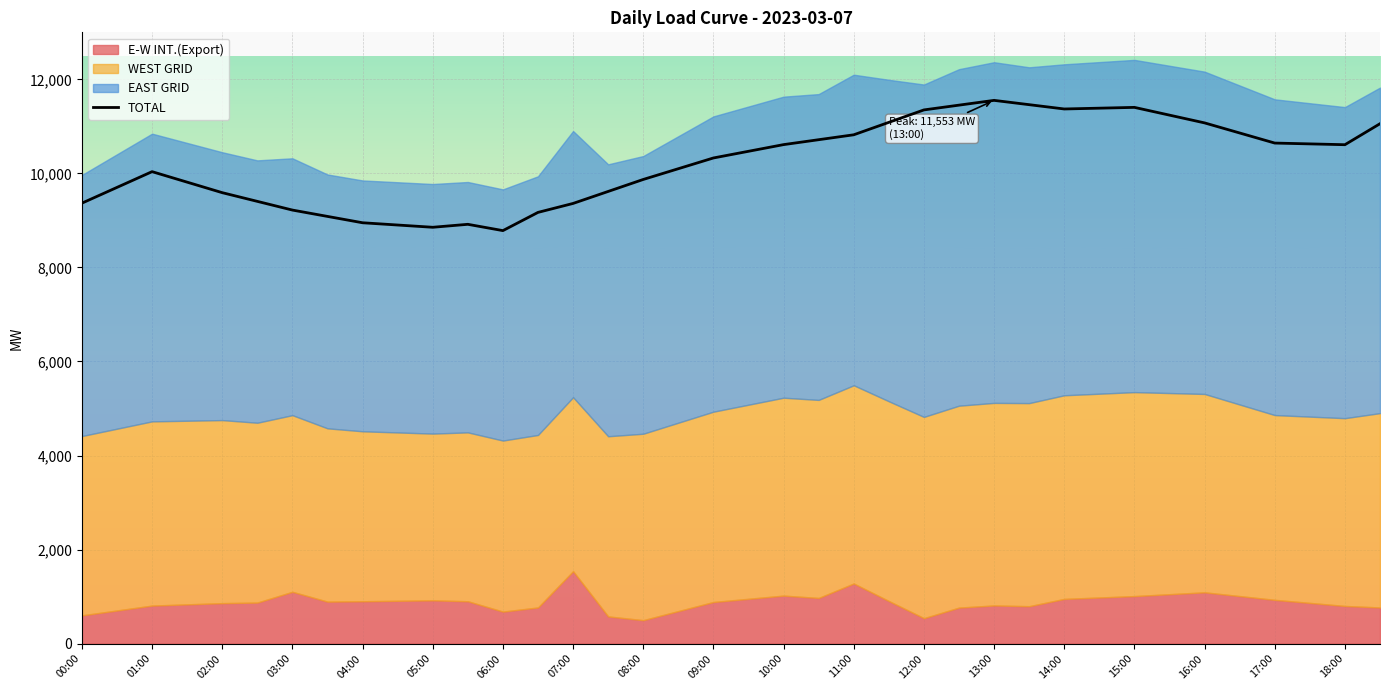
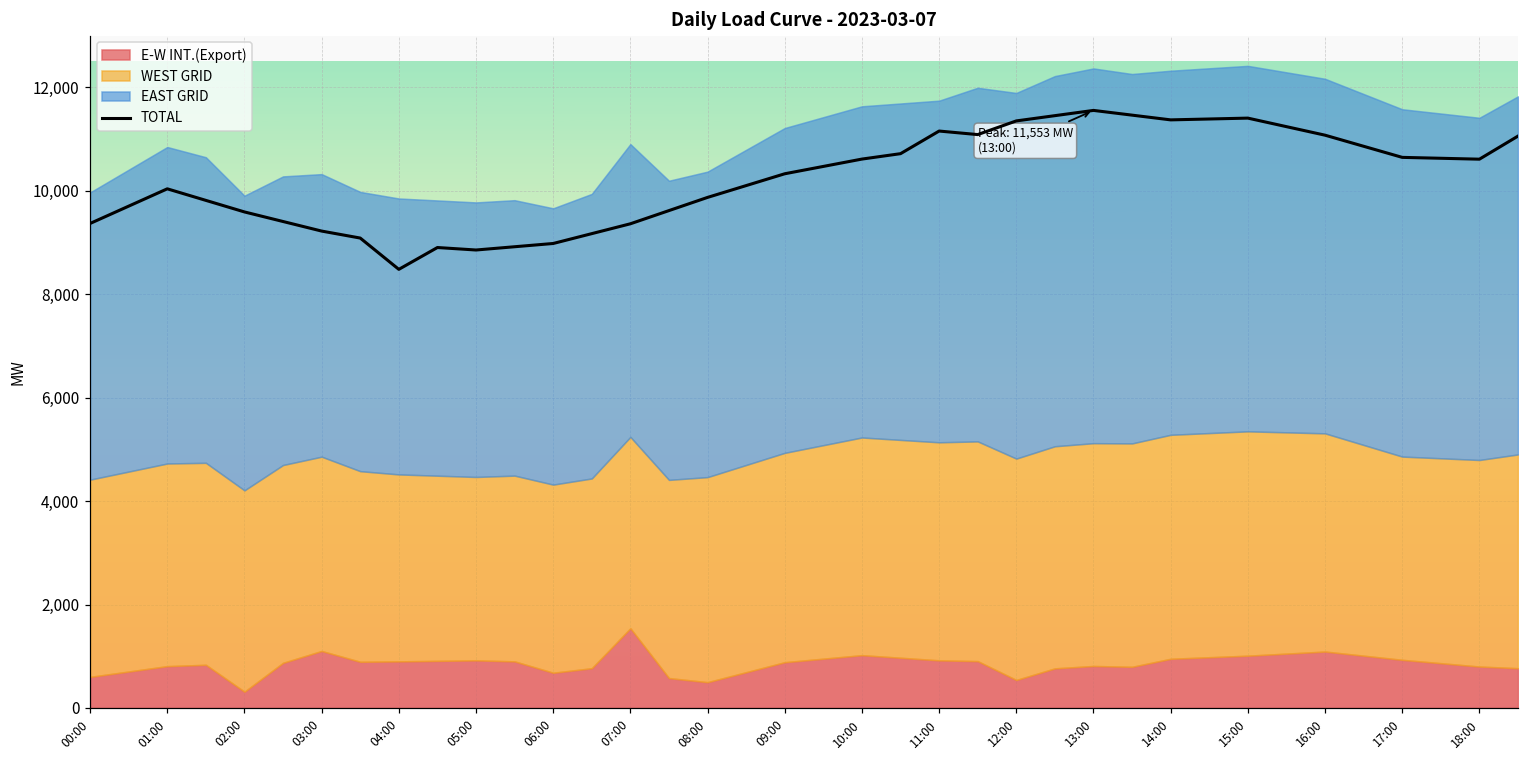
  {
    "TOTAL": {
      "00:00": "9,400",
      "01:00": "10,000",
      "02:00": "9,600",
      "03:00": "9,200",
-     "04:00": "9,000",
+     "04:00": "8,500",
      "05:00": "8,900",
-     "06:00": "8,800",
+     "06:00": "9,000",
      "07:00": "9,400",
      "08:00": "9,900",
      "09:00": "10,300",
      "10:00": "10,600",
-     "11:00": "10,800",
+     "11:00": "11,200",
      "13:00": "11,600",
      "14:00": "11,400",
      "15:00": "11,400",
      "16:00": "11,100",
      "17:00": "10,600",
      "18:00": "10,600"
    },
    "E-W INT.(Export)": {
      "00:00": "600",
      "01:00": "800",
-     "02:00": "900",
+     "02:00": "300",
      "03:00": "1,100",
      "04:00": "900",
      "05:00": "900",
      "06:00": "700",
      "07:00": "1,500",
      "08:00": "500",
      "09:00": "900",
      "10:00": "1,000",
-     "11:00": "1,300",
+     "11:00": "900",
      "12:00": "500",
      "13:00": "800",
      "14:00": "1,000",
      "15:00": "1,000",
      "16:00": "1,100",
      "17:00": "900",
      "18:00": "800"
    },
    "WEST GRID": {
      "00:00": "3,800",
      "01:00": "3,900",
      "02:00": "3,900",
      "03:00": "3,800",
      "04:00": "3,600",
      "05:00": "3,500",
      "06:00": "3,600",
      "07:00": "3,700",
      "08:00": "4,000",
      "09:00": "4,000",
      "10:00": "4,200",
      "11:00": "4,200",
      "12:00": "4,300",
      "13:00": "4,300",
      "14:00": "4,300",
      "15:00": "4,300",
      "16:00": "4,200",
      "17:00": "3,900",
      "18:00": "4,000"
    },
    "EAST GRID": {
      "00:00": "5,600",
      "01:00": "6,100",
      "02:00": "5,700",
      "03:00": "5,500",
      "04:00": "5,300",
      "05:00": "5,300",
      "06:00": "5,300",
      "07:00": "5,700",
      "08:00": "5,900",
      "09:00": "6,300",
      "10:00": "6,400",
      "11:00": "6,600",
      "12:00": "7,100",
      "13:00": "7,200",
      "14:00": "7,000",
      "15:00": "7,100",
      "16:00": "6,900",
      "17:00": "6,700",
      "18:00": "6,600"
    }
  }
